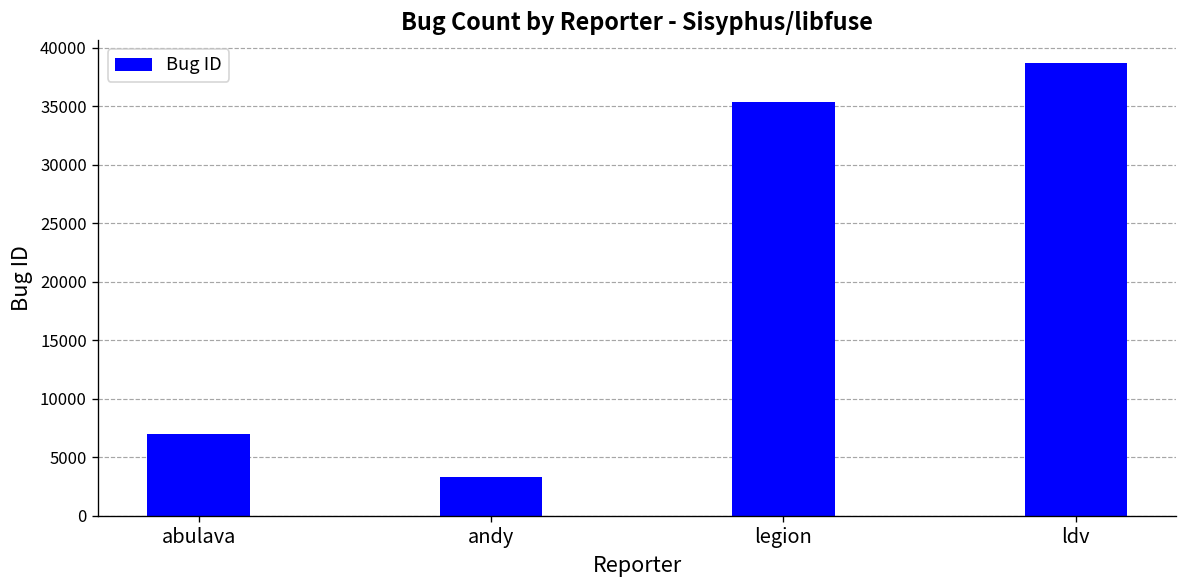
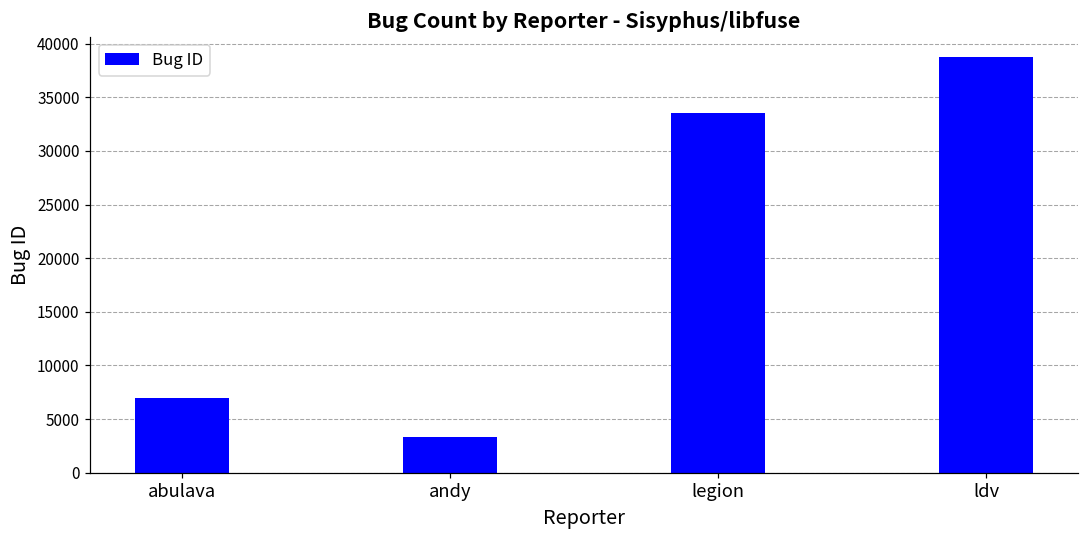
  {
    "abulava": 7000,
    "andy": 3000,
-   "legion": 35000,
+   "legion": 34000,
    "ldv": 39000
  }
